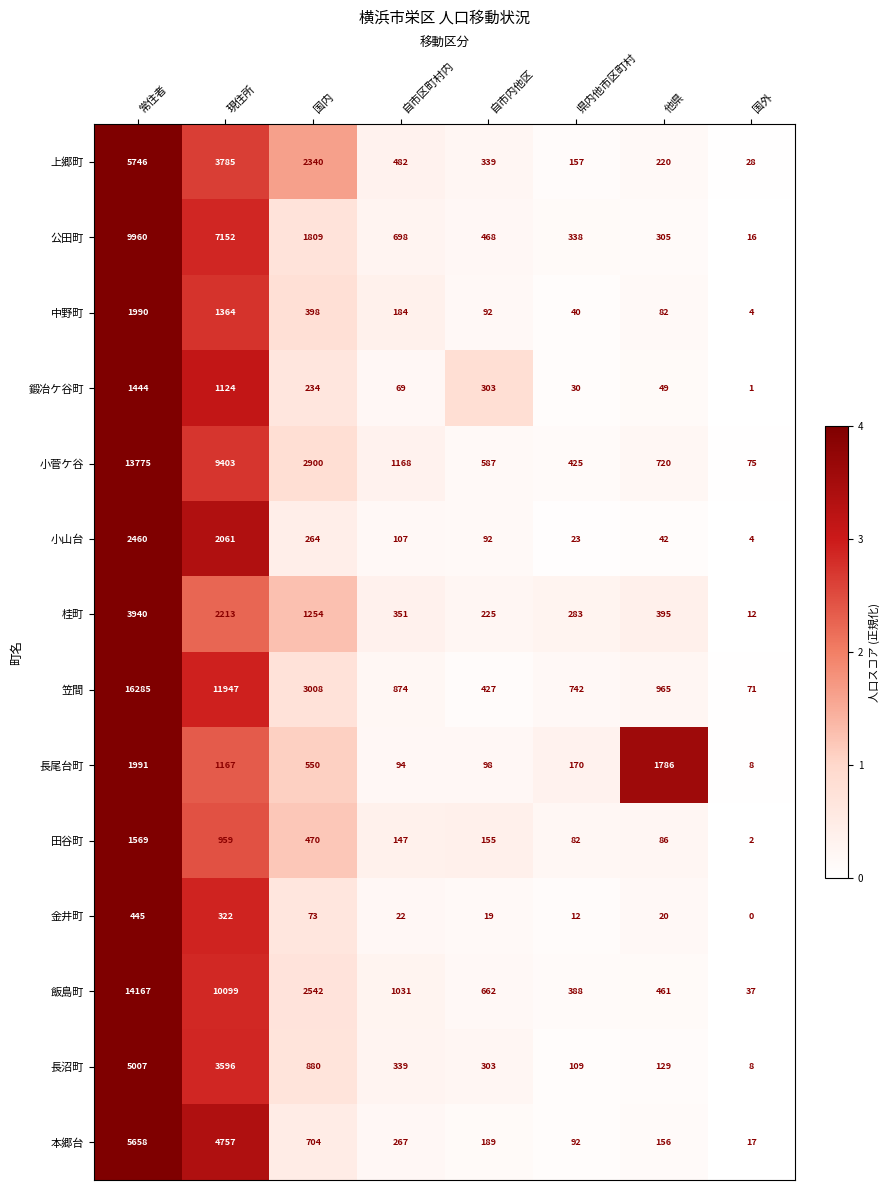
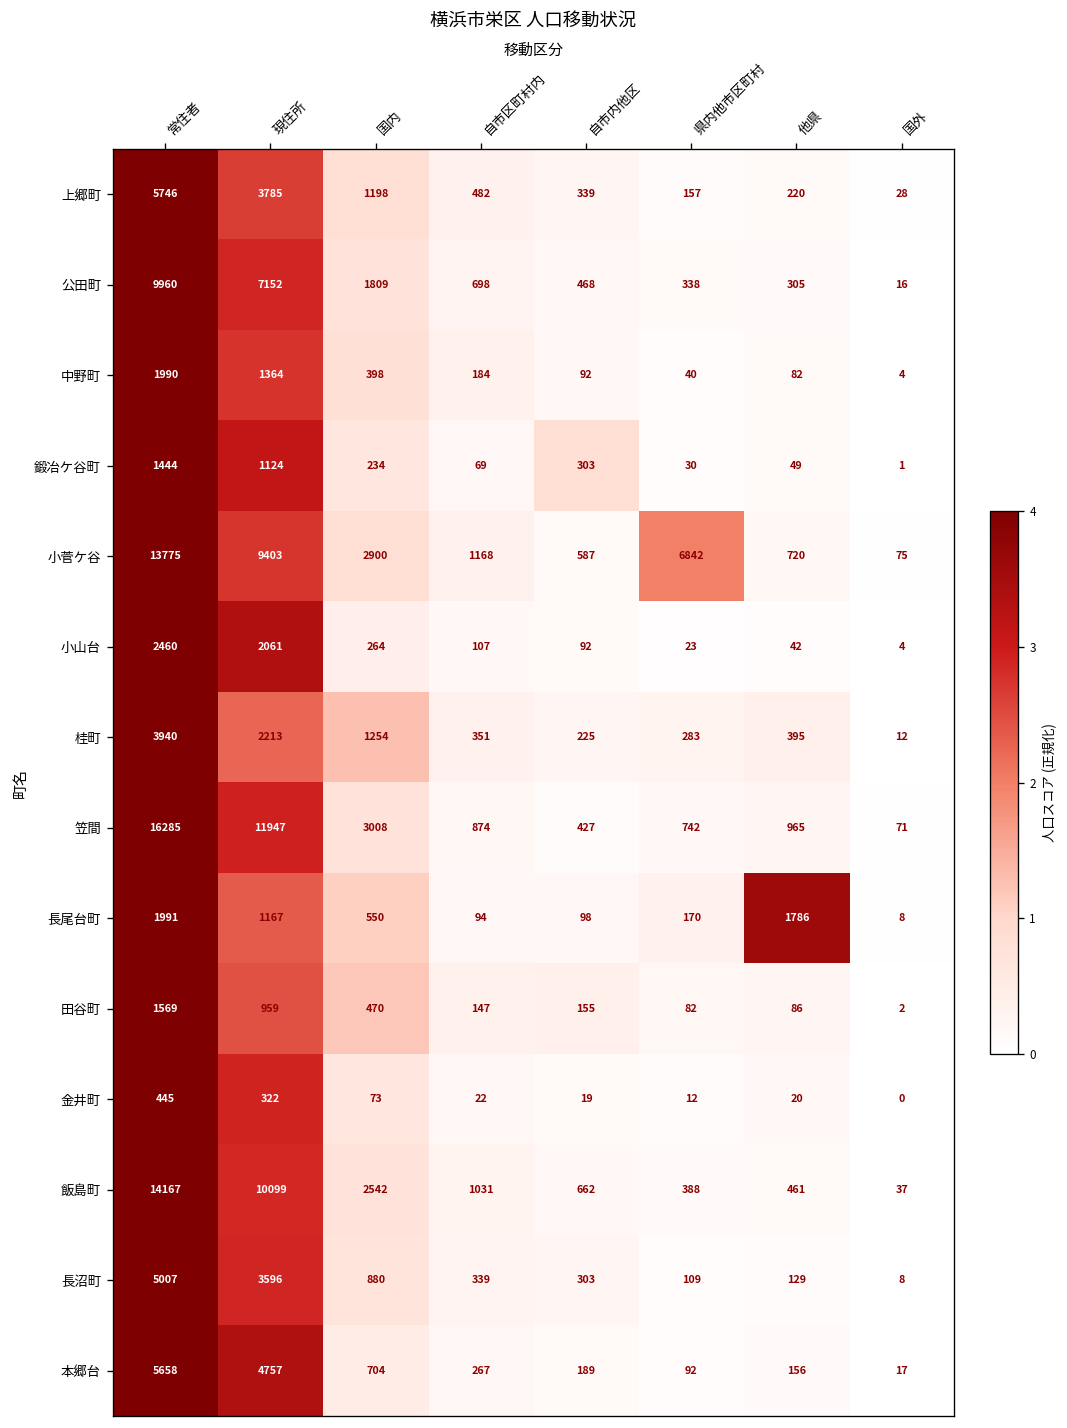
  {
    "上郷町": {
      "常住者": 5746,
      "現住所": 3785,
-     "国内": 2340,
+     "国内": 1198,
      "自市区町村内": 482,
      "自市内他区": 339,
      "県内他市区町村": 157,
      "他県": 220,
      "国外": 28
    },
    "公田町": {
      "常住者": 9960,
      "現住所": 7152,
      "国内": 1809,
      "自市区町村内": 698,
      "自市内他区": 468,
      "県内他市区町村": 338,
      "他県": 305,
      "国外": 16
    },
    "中野町": {
      "常住者": 1990,
      "現住所": 1364,
      "国内": 398,
      "自市区町村内": 184,
      "自市内他区": 92,
      "県内他市区町村": 40,
      "他県": 82,
      "国外": 4
    },
    "鍛冶ケ谷町": {
      "常住者": 1444,
      "現住所": 1124,
      "国内": 234,
      "自市区町村内": 69,
      "自市内他区": 303,
      "県内他市区町村": 30,
      "他県": 49,
      "国外": 1
    },
    "小菅ケ谷": {
      "常住者": 13775,
      "現住所": 9403,
      "国内": 2900,
      "自市区町村内": 1168,
      "自市内他区": 587,
-     "県内他市区町村": 425,
+     "県内他市区町村": 6842,
      "他県": 720,
      "国外": 75
    },
    "小山台": {
      "常住者": 2460,
      "現住所": 2061,
      "国内": 264,
      "自市区町村内": 107,
      "自市内他区": 92,
      "県内他市区町村": 23,
      "他県": 42,
      "国外": 4
    },
    "桂町": {
      "常住者": 3940,
      "現住所": 2213,
      "国内": 1254,
      "自市区町村内": 351,
      "自市内他区": 225,
      "県内他市区町村": 283,
      "他県": 395,
      "国外": 12
    },
    "笠間": {
      "常住者": 16285,
      "現住所": 11947,
      "国内": 3008,
      "自市区町村内": 874,
      "自市内他区": 427,
      "県内他市区町村": 742,
      "他県": 965,
      "国外": 71
    },
    "長尾台町": {
      "常住者": 1991,
      "現住所": 1167,
      "国内": 550,
      "自市区町村内": 94,
      "自市内他区": 98,
      "県内他市区町村": 170,
      "他県": 1786,
      "国外": 8
    },
    "田谷町": {
      "常住者": 1569,
      "現住所": 959,
      "国内": 470,
      "自市区町村内": 147,
      "自市内他区": 155,
      "県内他市区町村": 82,
      "他県": 86,
      "国外": 2
    },
    "金井町": {
      "常住者": 445,
      "現住所": 322,
      "国内": 73,
      "自市区町村内": 22,
      "自市内他区": 19,
      "県内他市区町村": 12,
      "他県": 20,
      "国外": 0
    },
    "飯島町": {
      "常住者": 14167,
      "現住所": 10099,
      "国内": 2542,
      "自市区町村内": 1031,
      "自市内他区": 662,
      "県内他市区町村": 388,
      "他県": 461,
      "国外": 37
    },
    "長沼町": {
      "常住者": 5007,
      "現住所": 3596,
      "国内": 880,
      "自市区町村内": 339,
      "自市内他区": 303,
      "県内他市区町村": 109,
      "他県": 129,
      "国外": 8
    },
    "本郷台": {
      "常住者": 5658,
      "現住所": 4757,
      "国内": 704,
      "自市区町村内": 267,
      "自市内他区": 189,
      "県内他市区町村": 92,
      "他県": 156,
      "国外": 17
    }
  }
